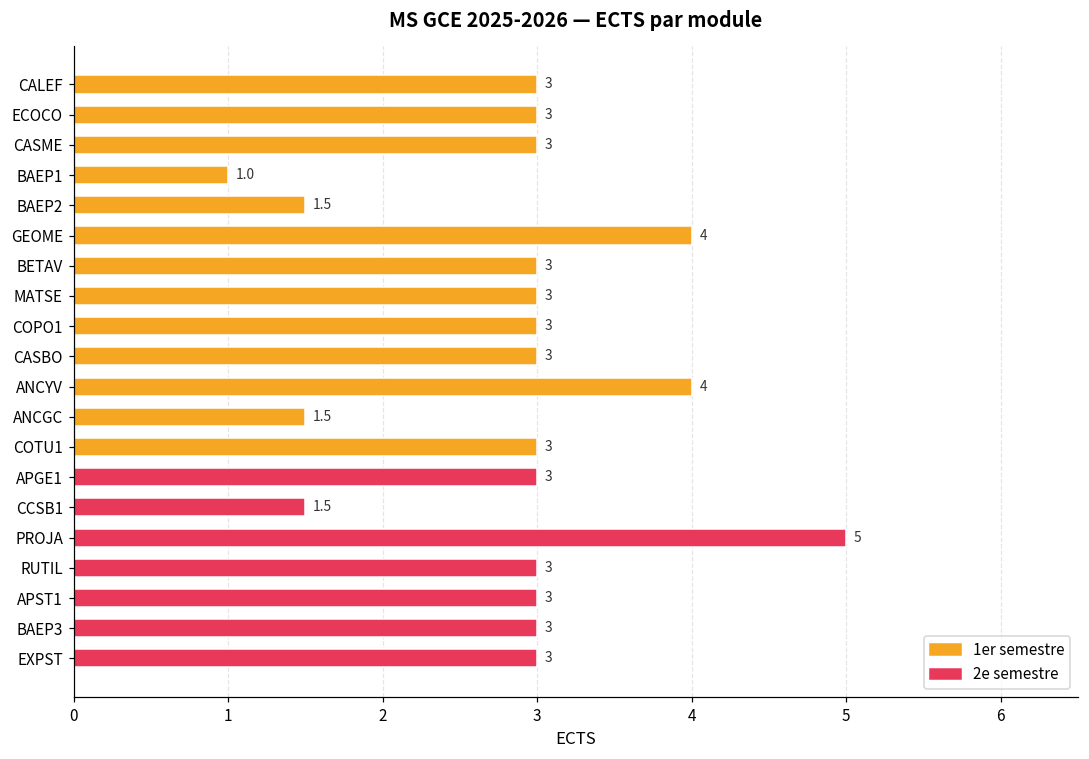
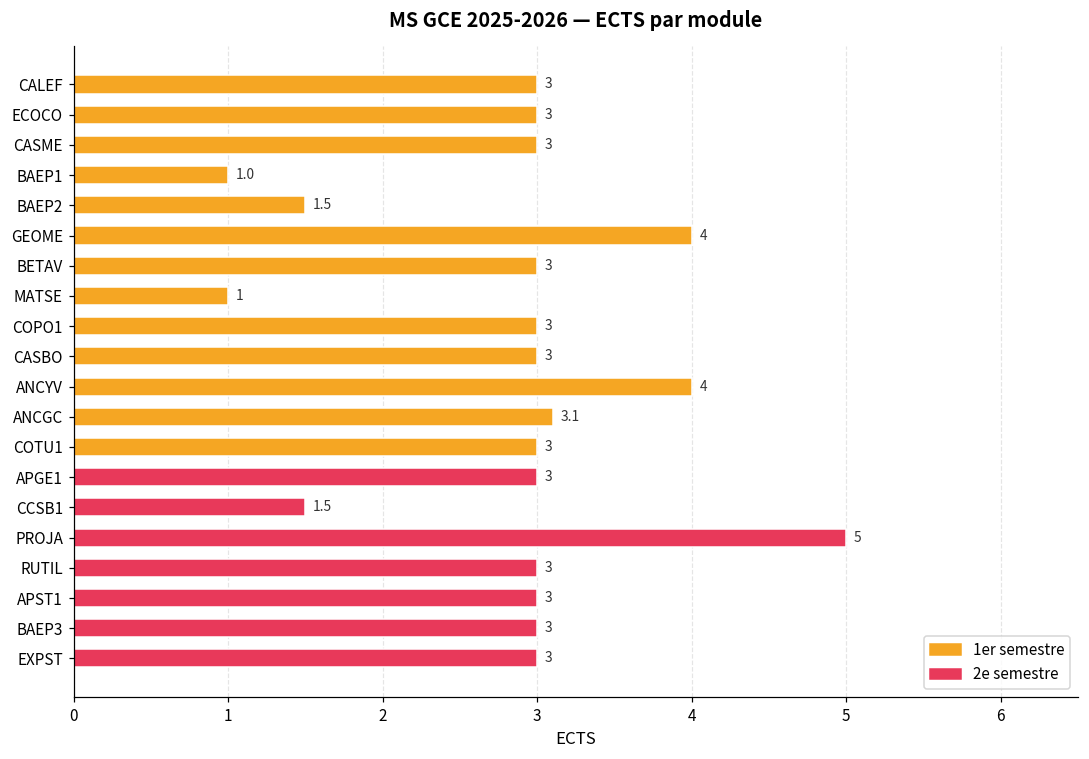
  {
    "CALEF": 3,
    "ECOCO": 3,
    "CASME": 3,
    "BAEP1": 1.0,
    "BAEP2": 1.5,
    "GEOME": 4,
    "BETAV": 3,
-   "MATSE": 3,
+   "MATSE": 1,
    "COPO1": 3,
    "CASBO": 3,
    "ANCYV": 4,
-   "ANCGC": 1.5,
+   "ANCGC": 3.1,
    "COTU1": 3,
    "APGE1": 3,
    "CCSB1": 1.5,
    "PROJA": 5,
    "RUTIL": 3,
    "APST1": 3,
    "BAEP3": 3,
    "EXPST": 3
  }
